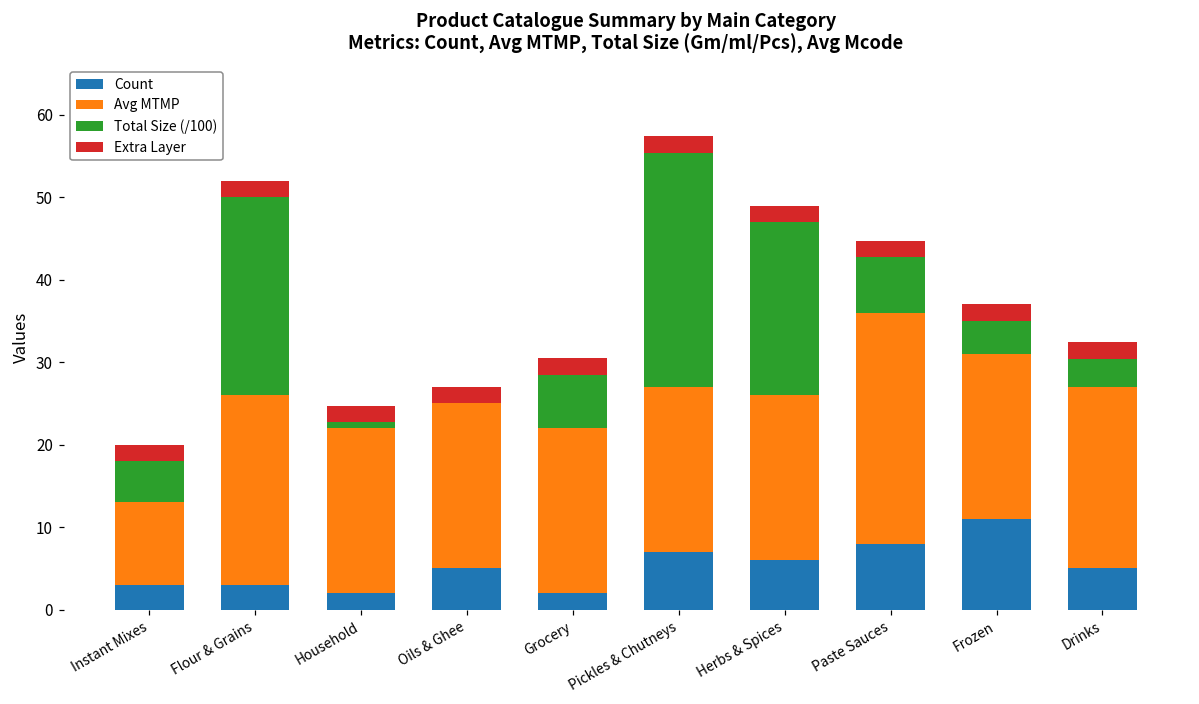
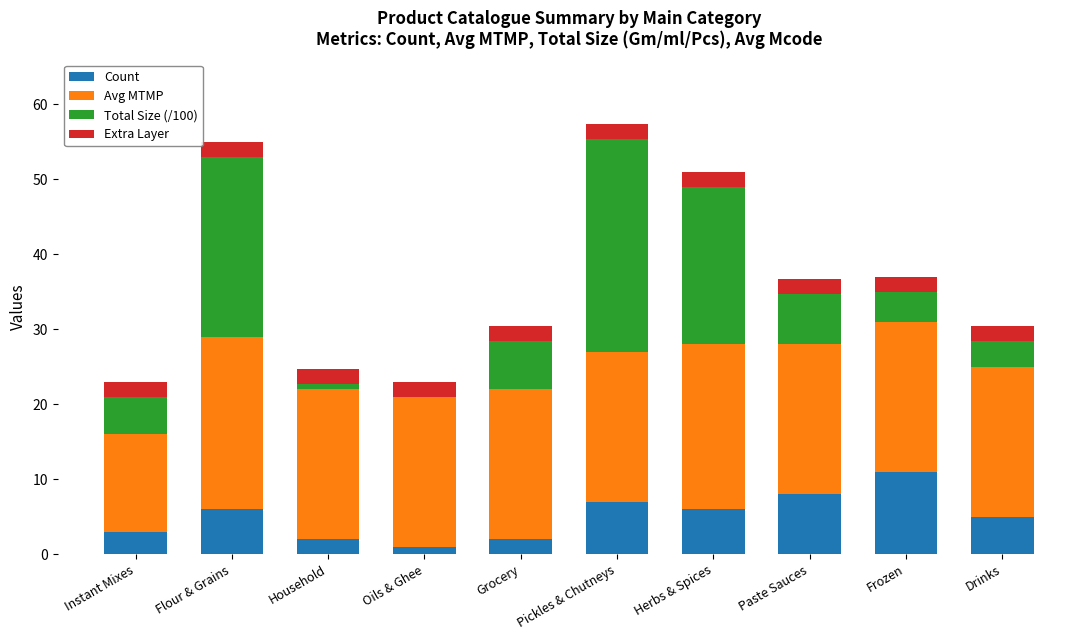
  {
    "Count": {
      "Instant Mixes": 3,
-     "Flour & Grains": 3,
+     "Flour & Grains": 6,
      "Household": 2,
-     "Oils & Ghee": 5,
+     "Oils & Ghee": 1,
      "Grocery": 2,
      "Pickles & Chutneys": 7,
      "Herbs & Spices": 6,
      "Paste Sauces": 8,
      "Frozen": 11,
      "Drinks": 5
    },
    "Avg MTMP": {
-     "Instant Mixes": 10,
+     "Instant Mixes": 13,
      "Flour & Grains": 23,
      "Household": 20,
      "Oils & Ghee": 20,
      "Grocery": 20,
      "Pickles & Chutneys": 20,
-     "Herbs & Spices": 20,
-     "Paste Sauces": 28,
+     "Herbs & Spices": 22,
+     "Paste Sauces": 20,
      "Frozen": 20,
-     "Drinks": 22
+     "Drinks": 20
    },
    "Total Size (/100)": {
      "Instant Mixes": 5,
      "Flour & Grains": 24,
      "Household": 1,
      "Grocery": 7,
      "Pickles & Chutneys": 28,
      "Herbs & Spices": 21,
      "Paste Sauces": 7,
      "Frozen": 4,
      "Drinks": 3
    },
    "Extra Layer": {
      "Instant Mixes": 2,
      "Flour & Grains": 2,
      "Household": 2,
      "Oils & Ghee": 2,
      "Grocery": 2,
      "Pickles & Chutneys": 2,
      "Herbs & Spices": 2,
      "Paste Sauces": 2,
      "Frozen": 2,
      "Drinks": 2
    }
  }
